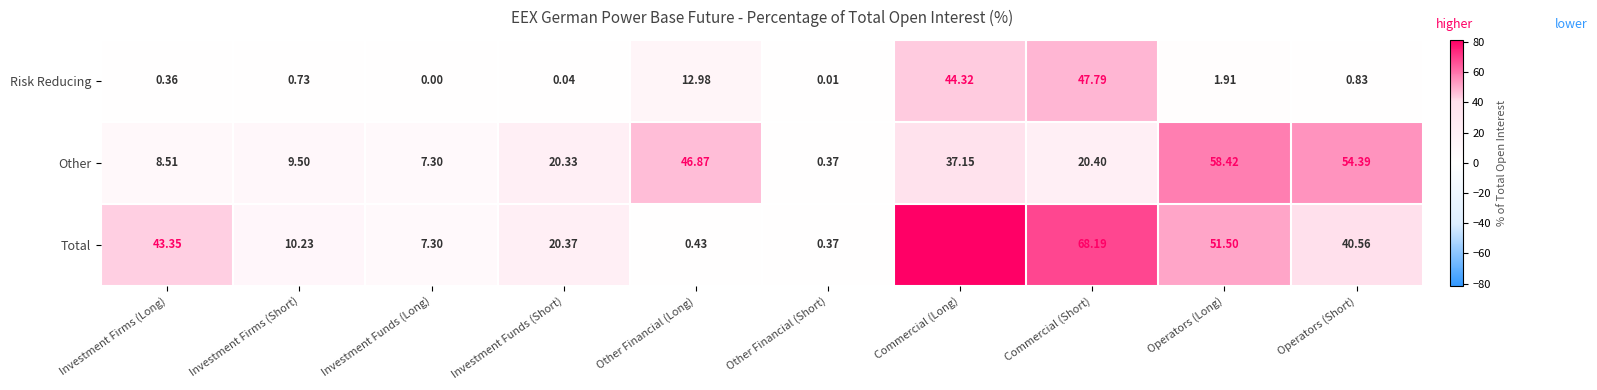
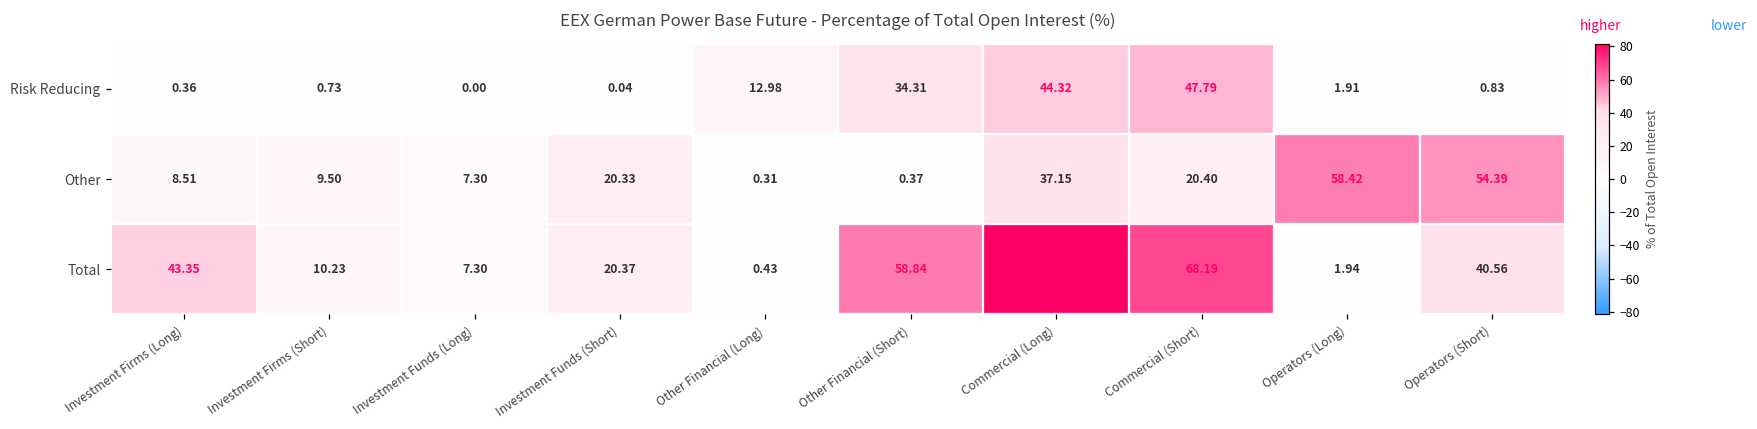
  {
    "Risk Reducing": {
      "Investment Firms (Long)": 0.36,
      "Investment Firms (Short)": 0.73,
      "Investment Funds (Long)": 0.00,
      "Investment Funds (Short)": 0.04,
      "Other Financial (Long)": 12.98,
-     "Other Financial (Short)": 0.01,
+     "Other Financial (Short)": 34.31,
      "Commercial (Long)": 44.32,
      "Commercial (Short)": 47.79,
      "Operators (Long)": 1.91,
      "Operators (Short)": 0.83
    },
    "Other": {
      "Investment Firms (Long)": 8.51,
      "Investment Firms (Short)": 9.50,
      "Investment Funds (Long)": 7.30,
      "Investment Funds (Short)": 20.33,
-     "Other Financial (Long)": 46.87,
+     "Other Financial (Long)": 0.31,
      "Other Financial (Short)": 0.37,
      "Commercial (Long)": 37.15,
      "Commercial (Short)": 20.40,
      "Operators (Long)": 58.42,
      "Operators (Short)": 54.39
    },
    "Total": {
      "Investment Firms (Long)": 43.35,
      "Investment Firms (Short)": 10.23,
      "Investment Funds (Long)": 7.30,
      "Investment Funds (Short)": 20.37,
      "Other Financial (Long)": 0.43,
-     "Other Financial (Short)": 0.37,
+     "Other Financial (Short)": 58.84,
      "Commercial (Short)": 68.19,
-     "Operators (Long)": 51.50,
+     "Operators (Long)": 1.94,
      "Operators (Short)": 40.56
    }
  }
